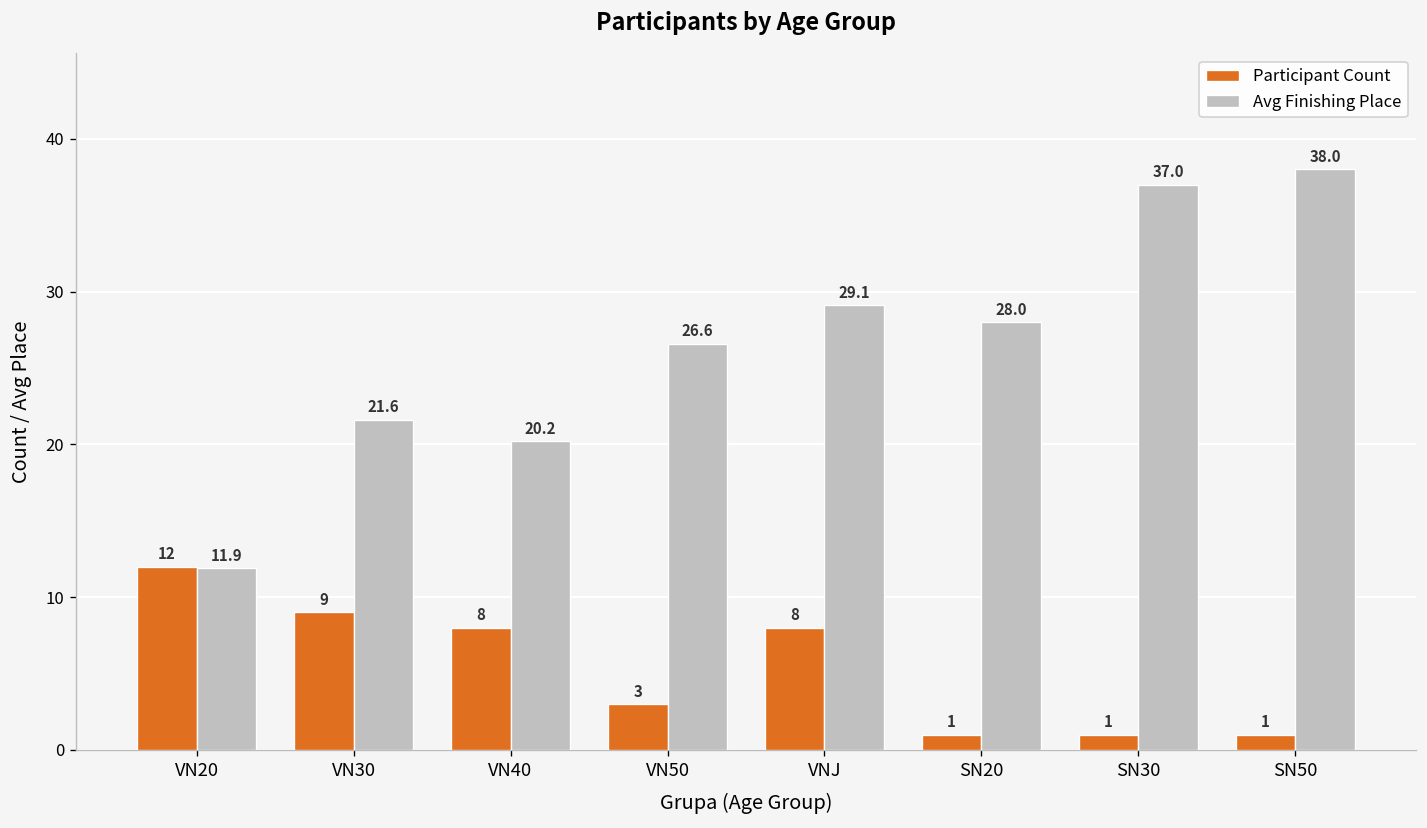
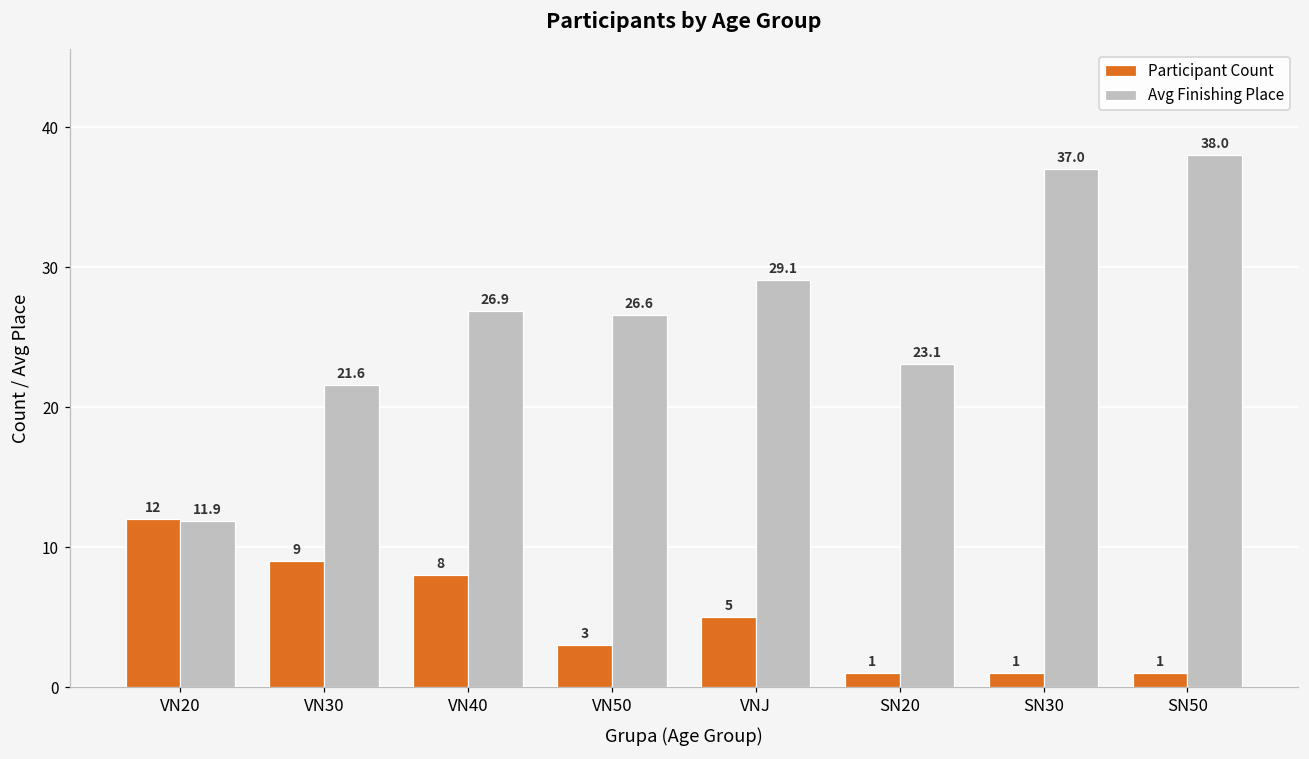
  {
    "Participant Count": {
      "VN20": 12,
      "VN30": 9,
      "VN40": 8,
      "VN50": 3,
-     "VNJ": 8,
+     "VNJ": 5,
      "SN20": 1,
      "SN30": 1,
      "SN50": 1
    },
    "Avg Finishing Place": {
      "VN20": 11.9,
      "VN30": 21.6,
-     "VN40": 20.2,
+     "VN40": 26.9,
      "VN50": 26.6,
      "VNJ": 29.1,
-     "SN20": 28.0,
+     "SN20": 23.1,
      "SN30": 37.0,
      "SN50": 38.0
    }
  }
